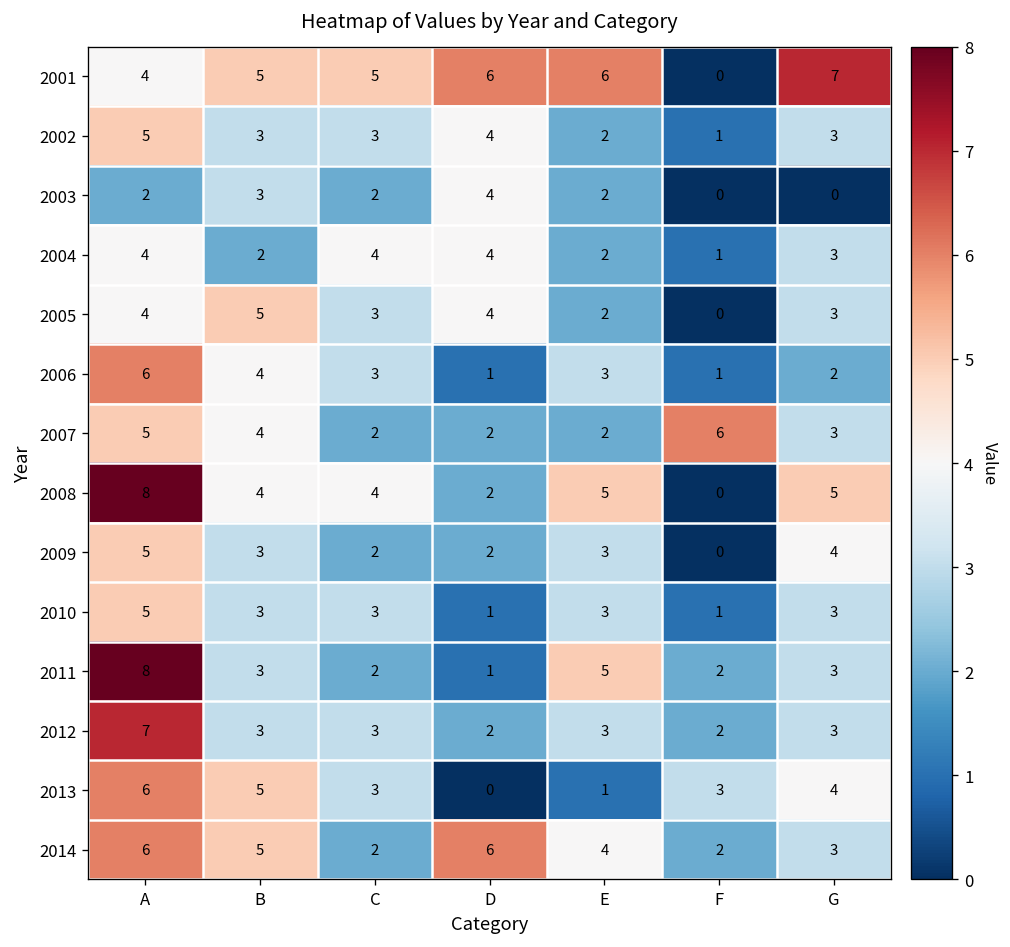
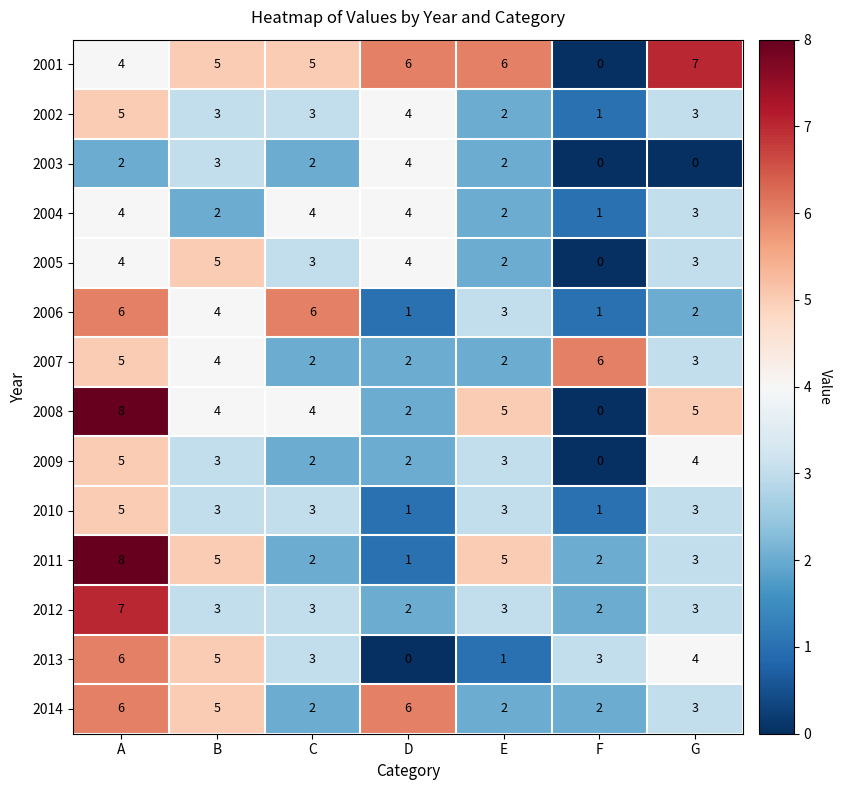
  {
    "2001": {
      "A": 4,
      "B": 5,
      "C": 5,
      "D": 6,
      "E": 6,
      "F": 0,
      "G": 7
    },
    "2002": {
      "A": 5,
      "B": 3,
      "C": 3,
      "D": 4,
      "E": 2,
      "F": 1,
      "G": 3
    },
    "2003": {
      "A": 2,
      "B": 3,
      "C": 2,
      "D": 4,
      "E": 2,
      "F": 0,
      "G": 0
    },
    "2004": {
      "A": 4,
      "B": 2,
      "C": 4,
      "D": 4,
      "E": 2,
      "F": 1,
      "G": 3
    },
    "2005": {
      "A": 4,
      "B": 5,
      "C": 3,
      "D": 4,
      "E": 2,
      "F": 0,
      "G": 3
    },
    "2006": {
      "A": 6,
      "B": 4,
-     "C": 3,
+     "C": 6,
      "D": 1,
      "E": 3,
      "F": 1,
      "G": 2
    },
    "2007": {
      "A": 5,
      "B": 4,
      "C": 2,
      "D": 2,
      "E": 2,
      "F": 6,
      "G": 3
    },
    "2008": {
      "A": 8,
      "B": 4,
      "C": 4,
      "D": 2,
      "E": 5,
      "F": 0,
      "G": 5
    },
    "2009": {
      "A": 5,
      "B": 3,
      "C": 2,
      "D": 2,
      "E": 3,
      "F": 0,
      "G": 4
    },
    "2010": {
      "A": 5,
      "B": 3,
      "C": 3,
      "D": 1,
      "E": 3,
      "F": 1,
      "G": 3
    },
    "2011": {
      "A": 8,
-     "B": 3,
+     "B": 5,
      "C": 2,
      "D": 1,
      "E": 5,
      "F": 2,
      "G": 3
    },
    "2012": {
      "A": 7,
      "B": 3,
      "C": 3,
      "D": 2,
      "E": 3,
      "F": 2,
      "G": 3
    },
    "2013": {
      "A": 6,
      "B": 5,
      "C": 3,
      "D": 0,
      "E": 1,
      "F": 3,
      "G": 4
    },
    "2014": {
      "A": 6,
      "B": 5,
      "C": 2,
      "D": 6,
-     "E": 4,
+     "E": 2,
      "F": 2,
      "G": 3
    }
  }
